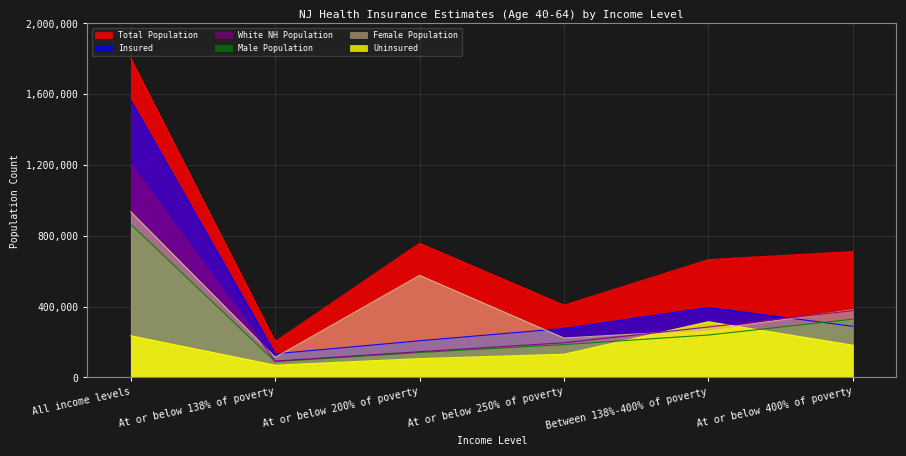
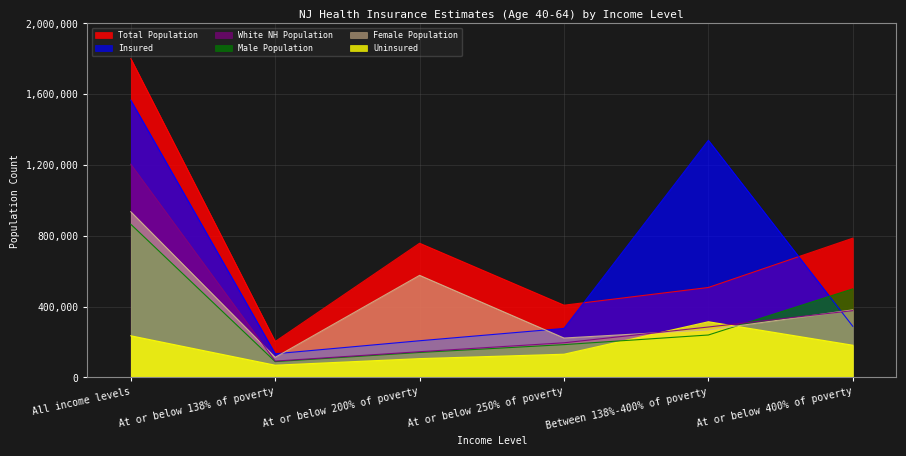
  {
    "Total Population": {
      "All income levels": "1,800,000",
      "At or below 138% of poverty": "200,000",
      "At or below 200% of poverty": "760,000",
      "At or below 250% of poverty": "410,000",
-     "Between 138%-400% of poverty": "670,000",
-     "At or below 400% of poverty": "710,000"
+     "Between 138%-400% of poverty": "510,000",
+     "At or below 400% of poverty": "790,000"
    },
    "Insured": {
      "All income levels": "1,570,000",
      "At or below 138% of poverty": "130,000",
      "At or below 200% of poverty": "210,000",
      "At or below 250% of poverty": "280,000",
-     "Between 138%-400% of poverty": "400,000",
+     "Between 138%-400% of poverty": "1,340,000",
      "At or below 400% of poverty": "290,000"
    },
    "White NH Population": {
      "All income levels": "1,200,000",
      "Between 138%-400% of poverty": "280,000"
    },
    "Male Population": {
      "All income levels": "870,000",
      "Between 138%-400% of poverty": "240,000",
-     "At or below 400% of poverty": "330,000"
+     "At or below 400% of poverty": "500,000"
    },
    "Female Population": {
      "All income levels": "940,000",
      "At or below 138% of poverty": "110,000",
      "At or below 200% of poverty": "580,000",
      "At or below 250% of poverty": "220,000",
      "Between 138%-400% of poverty": "270,000"
    },
    "Uninsured": {
      "All income levels": "240,000",
      "At or below 138% of poverty": "70,000",
      "At or below 200% of poverty": "110,000",
      "At or below 250% of poverty": "130,000",
      "Between 138%-400% of poverty": "310,000",
      "At or below 400% of poverty": "180,000"
    }
  }
